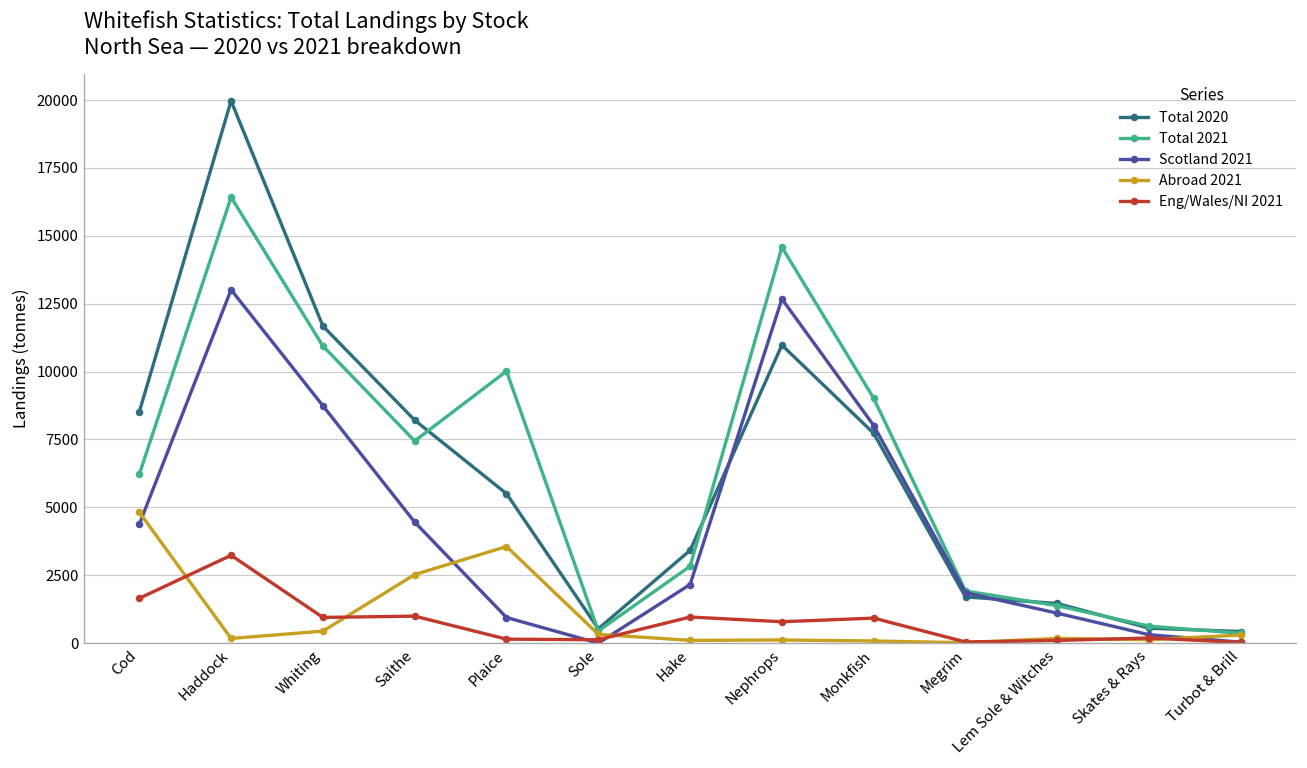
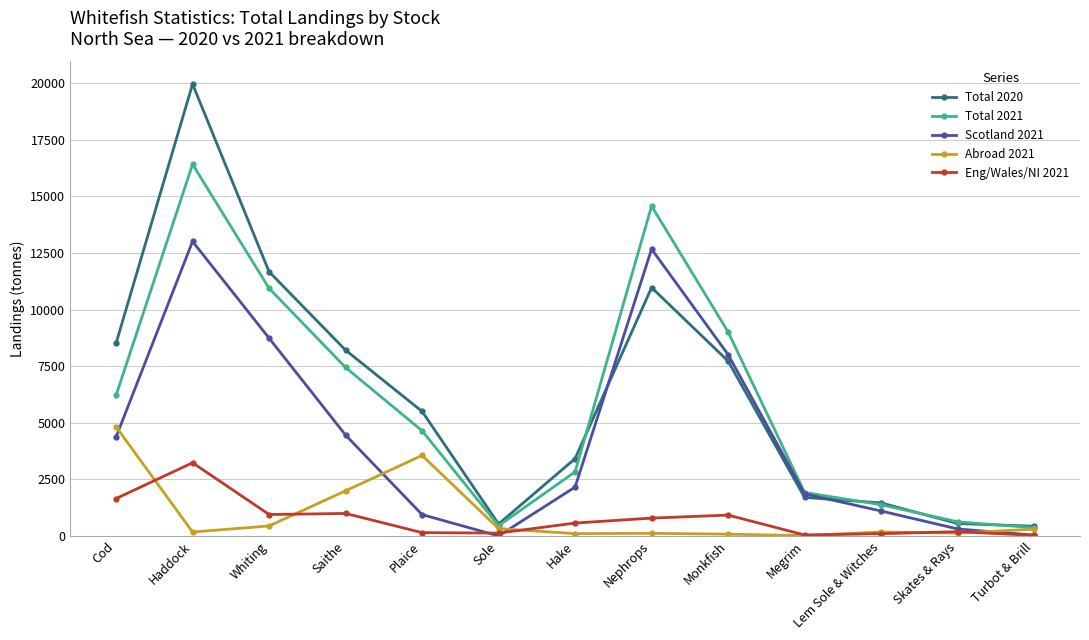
  {
    "Total 2021": {
      "Cod": 6200,
      "Haddock": 16400,
      "Whiting": 10900,
      "Saithe": 7400,
-     "Plaice": 10000,
+     "Plaice": 4600,
      "Hake": 2800,
      "Nephrops": 14600,
      "Monkfish": 9000
    },
    "Abroad 2021": {
      "Cod": 4800,
      "Haddock": 200,
      "Whiting": 400,
-     "Saithe": 2500,
+     "Saithe": 2000,
      "Plaice": 3600,
      "Sole": 300,
      "Hake": 100,
      "Nephrops": 100,
      "Monkfish": 100
    },
    "Eng/Wales/NI 2021": {
      "Cod": 1700,
      "Haddock": 3200,
      "Whiting": 900,
      "Saithe": 1000,
      "Plaice": 100,
      "Sole": 100,
-     "Hake": 1000,
+     "Hake": 600,
      "Nephrops": 800,
      "Monkfish": 900
    }
  }
